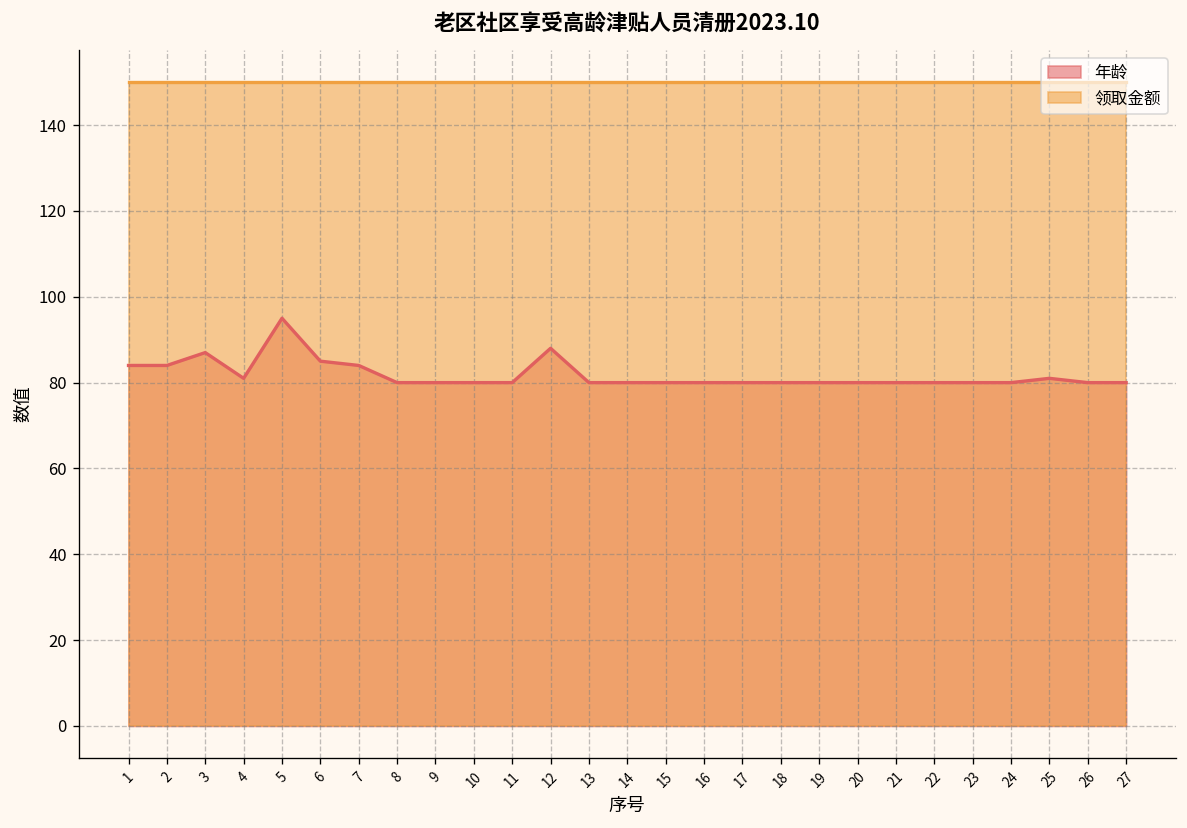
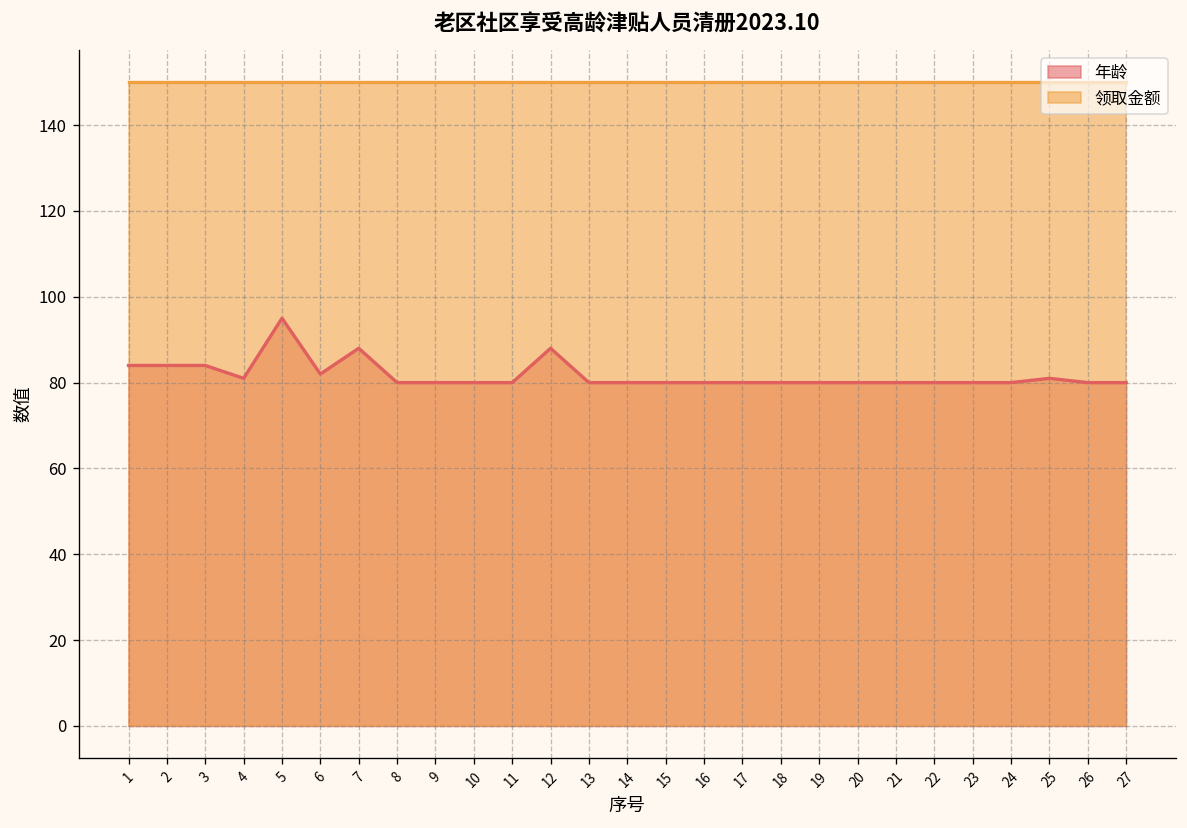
  {
    "年龄": {
      "1": 84,
      "2": 84,
-     "3": 87,
+     "3": 84,
      "4": 81,
      "5": 95,
-     "6": 85,
-     "7": 84,
+     "6": 82,
+     "7": 88,
      "8": 80,
      "9": 80,
      "10": 80,
      "11": 80,
      "12": 88,
      "13": 80,
      "14": 80,
      "15": 80,
      "16": 80,
      "17": 80,
      "18": 80,
      "19": 80,
      "20": 80,
      "21": 80,
      "22": 80,
      "23": 80,
      "24": 80,
      "25": 81,
      "26": 80,
      "27": 80
    },
    "领取金额": {
      "1": 150,
      "2": 150,
      "3": 150,
      "4": 150,
      "5": 150,
      "6": 150,
      "7": 150,
      "8": 150,
      "9": 150,
      "10": 150,
      "11": 150,
      "12": 150,
      "13": 150,
      "14": 150,
      "15": 150,
      "16": 150,
      "17": 150,
      "18": 150,
      "19": 150,
      "20": 150,
      "21": 150,
      "22": 150,
      "23": 150,
      "24": 150
    }
  }
